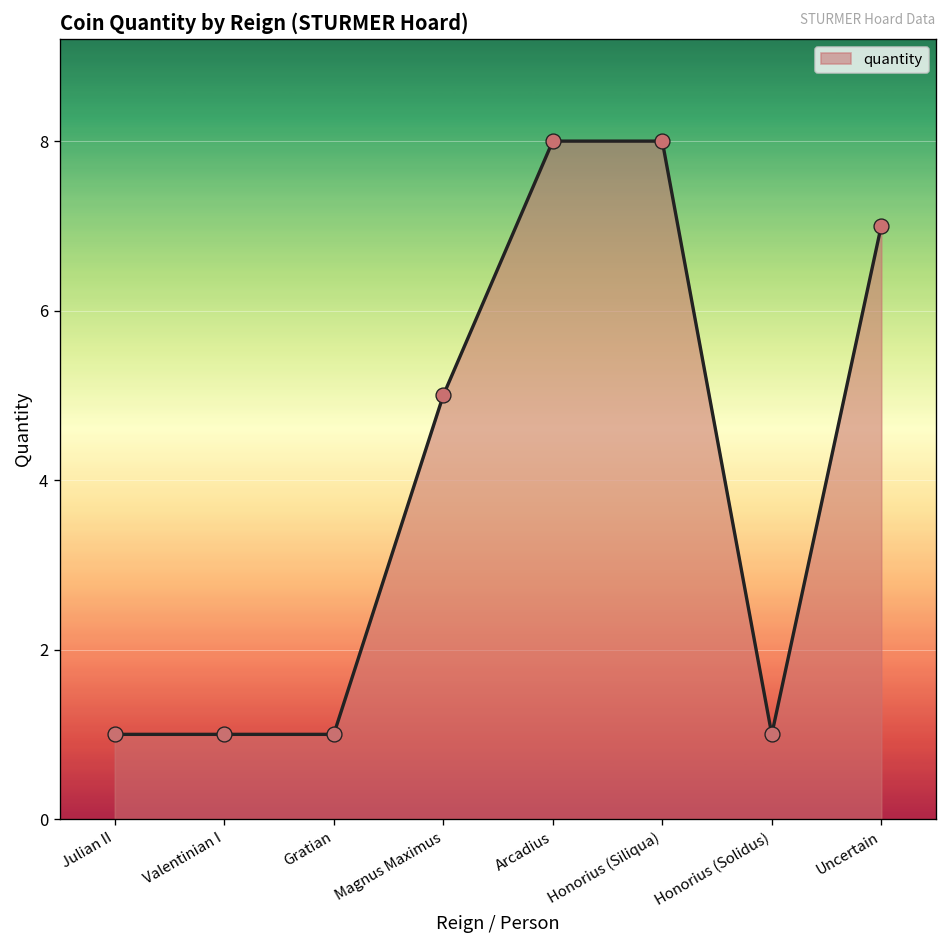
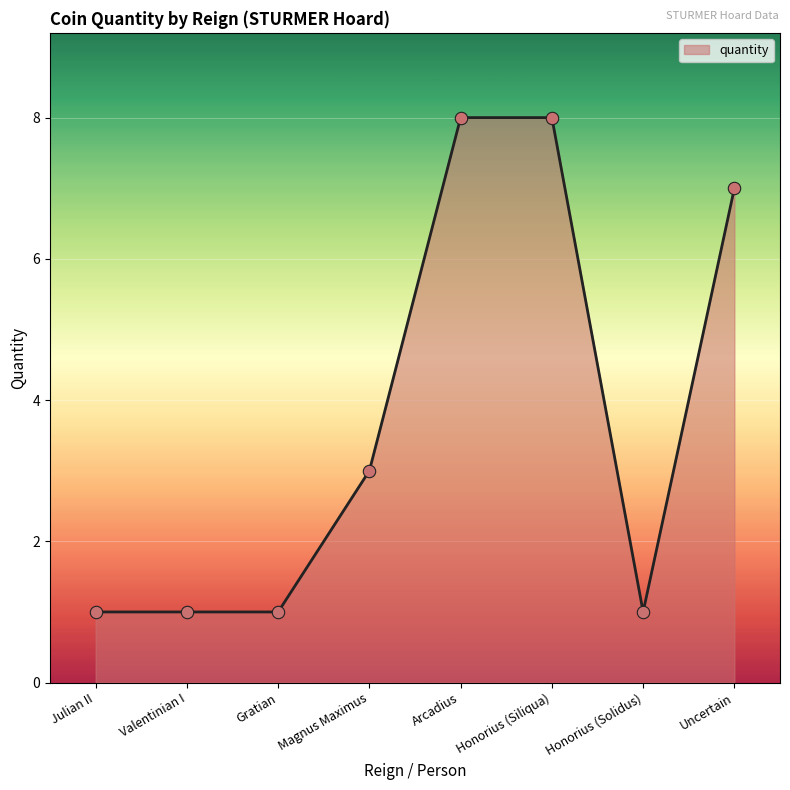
  {
    "Julian II": 1,
    "Valentinian I": 1,
    "Gratian": 1,
-   "Magnus Maximus": 5,
+   "Magnus Maximus": 3,
    "Arcadius": 8,
    "Honorius (Siliqua)": 8,
    "Honorius (Solidus)": 1,
    "Uncertain": 7
  }
